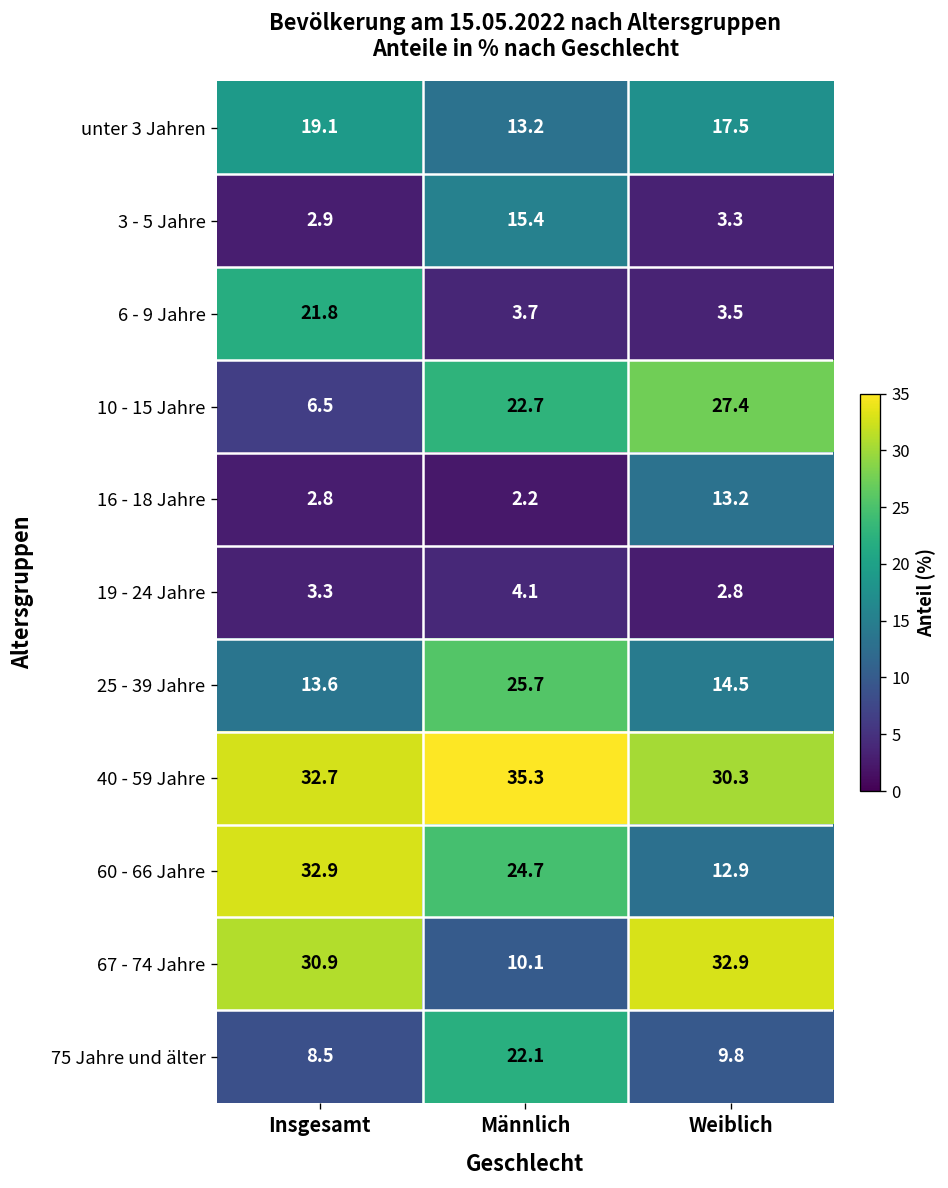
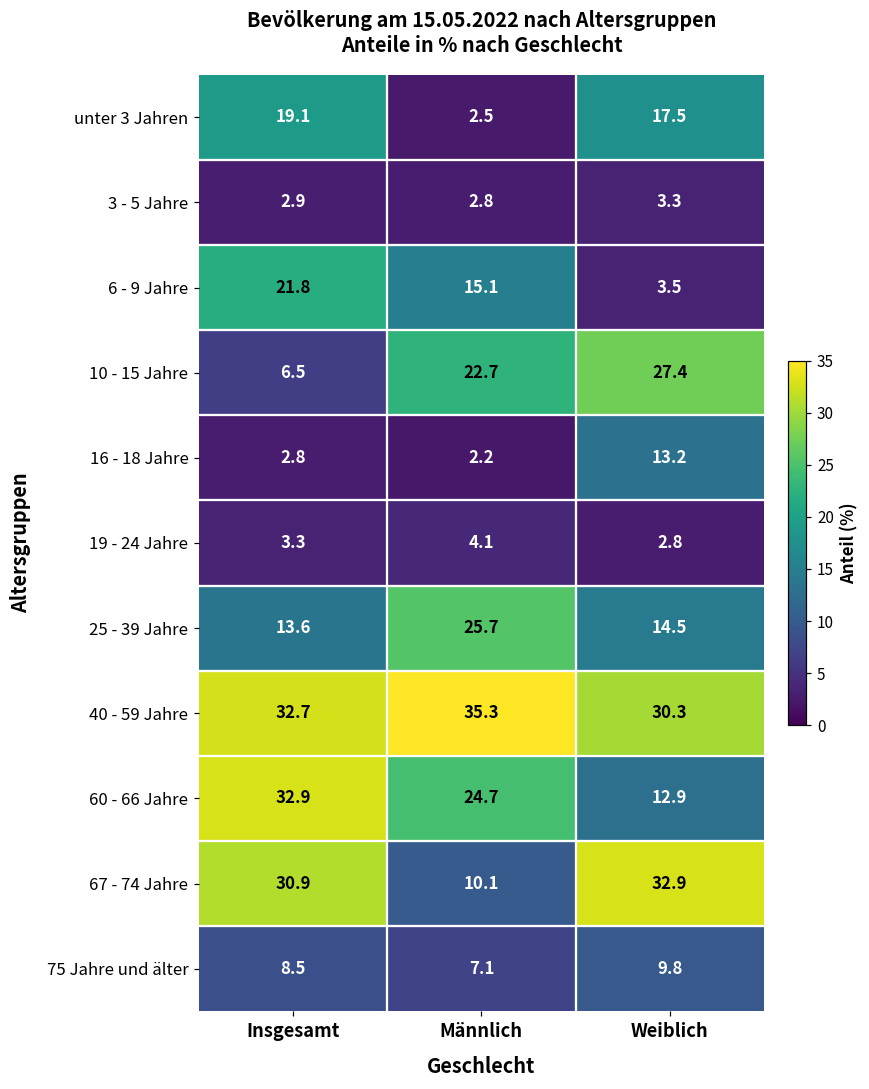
  {
    "unter 3 Jahren": {
      "Insgesamt": 19.1,
-     "Männlich": 13.2,
+     "Männlich": 2.5,
      "Weiblich": 17.5
    },
    "3 - 5 Jahre": {
      "Insgesamt": 2.9,
-     "Männlich": 15.4,
+     "Männlich": 2.8,
      "Weiblich": 3.3
    },
    "6 - 9 Jahre": {
      "Insgesamt": 21.8,
-     "Männlich": 3.7,
+     "Männlich": 15.1,
      "Weiblich": 3.5
    },
    "10 - 15 Jahre": {
      "Insgesamt": 6.5,
      "Männlich": 22.7,
      "Weiblich": 27.4
    },
    "16 - 18 Jahre": {
      "Insgesamt": 2.8,
      "Männlich": 2.2,
      "Weiblich": 13.2
    },
    "19 - 24 Jahre": {
      "Insgesamt": 3.3,
      "Männlich": 4.1,
      "Weiblich": 2.8
    },
    "25 - 39 Jahre": {
      "Insgesamt": 13.6,
      "Männlich": 25.7,
      "Weiblich": 14.5
    },
    "40 - 59 Jahre": {
      "Insgesamt": 32.7,
      "Männlich": 35.3,
      "Weiblich": 30.3
    },
    "60 - 66 Jahre": {
      "Insgesamt": 32.9,
      "Männlich": 24.7,
      "Weiblich": 12.9
    },
    "67 - 74 Jahre": {
      "Insgesamt": 30.9,
      "Männlich": 10.1,
      "Weiblich": 32.9
    },
    "75 Jahre und älter": {
      "Insgesamt": 8.5,
-     "Männlich": 22.1,
+     "Männlich": 7.1,
      "Weiblich": 9.8
    }
  }
